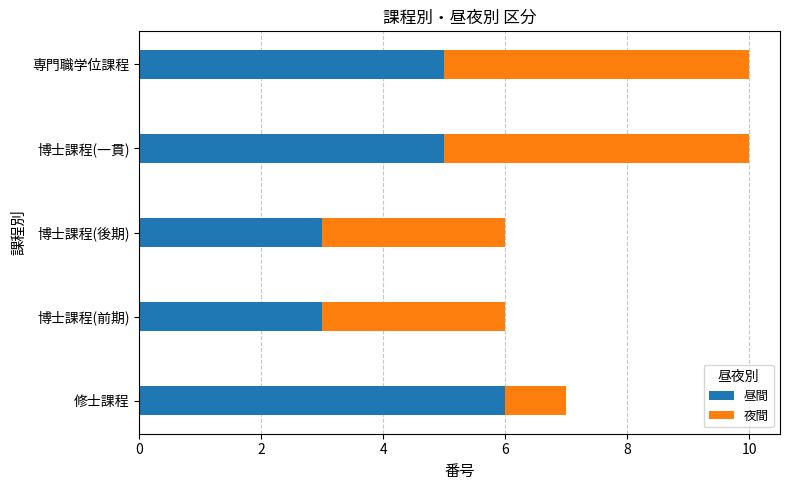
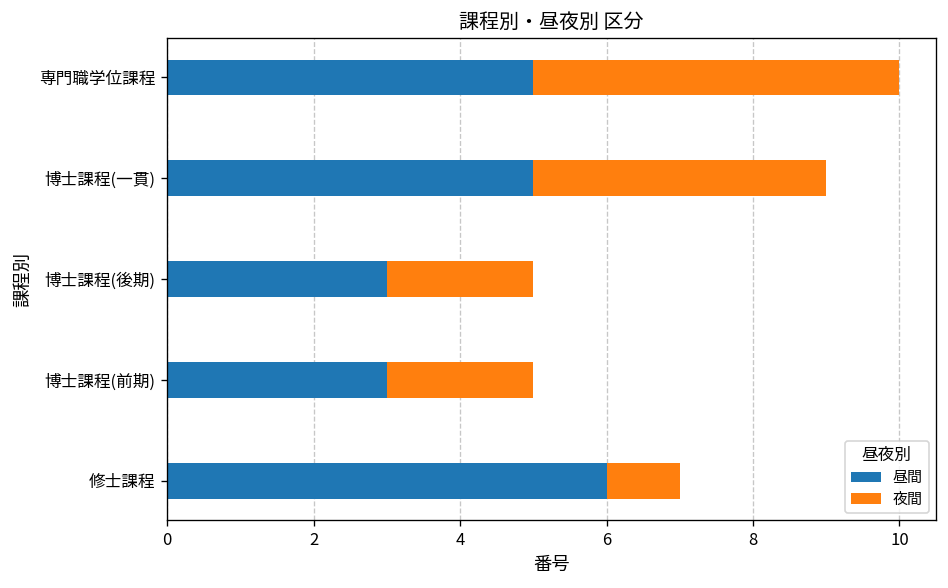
  {
    "昼間": {
      "専門職学位課程": 5,
      "博士課程(一貫)": 5,
      "博士課程(後期)": 3,
      "博士課程(前期)": 3,
      "修士課程": 6
    },
    "夜間": {
      "専門職学位課程": 5,
-     "博士課程(一貫)": 5,
-     "博士課程(後期)": 3,
-     "博士課程(前期)": 3,
+     "博士課程(一貫)": 4,
+     "博士課程(後期)": 2,
+     "博士課程(前期)": 2,
      "修士課程": 1
    }
  }
